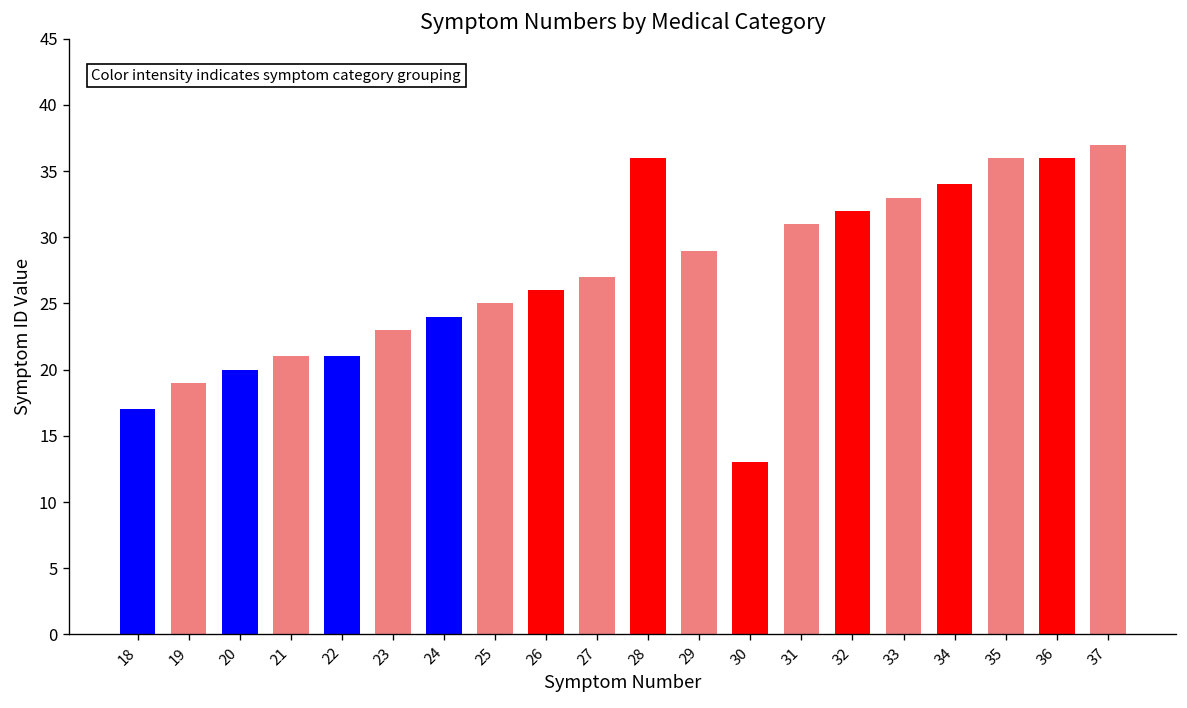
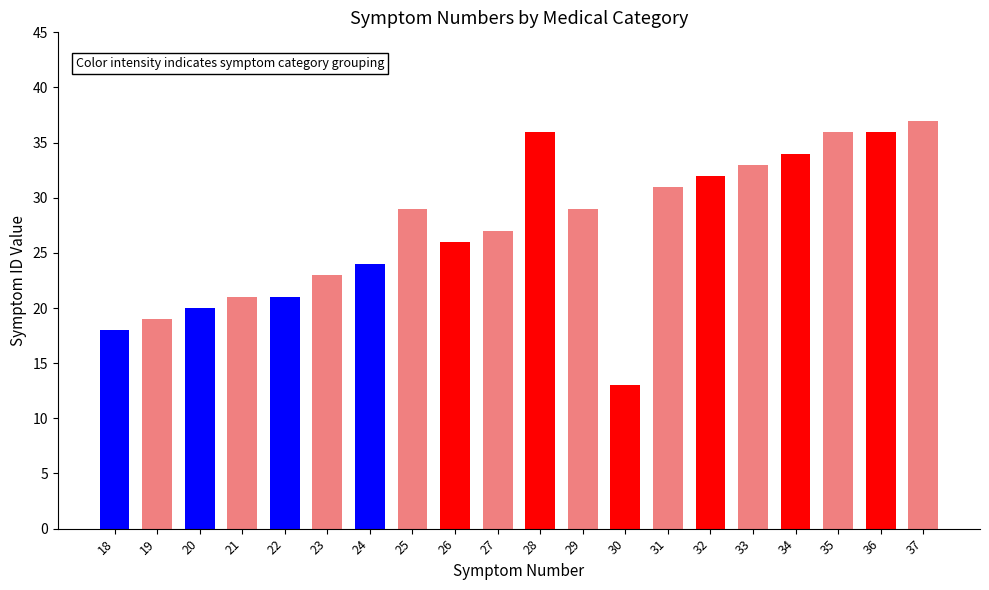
  {
-   "18": 17,
+   "18": 18,
    "19": 19,
    "20": 20,
    "21": 21,
    "22": 21,
    "23": 23,
    "24": 24,
-   "25": 25,
+   "25": 29,
    "26": 26,
    "27": 27,
    "28": 36,
    "29": 29,
    "30": 13,
    "31": 31,
    "32": 32,
    "33": 33,
    "34": 34,
    "35": 36,
    "36": 36,
    "37": 37
  }
